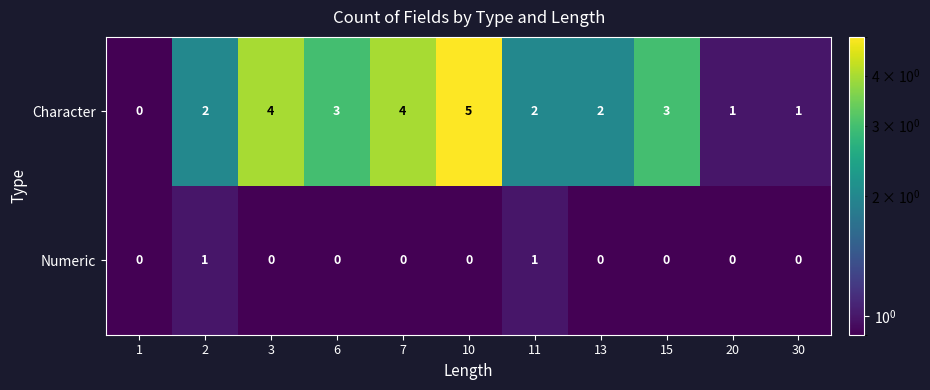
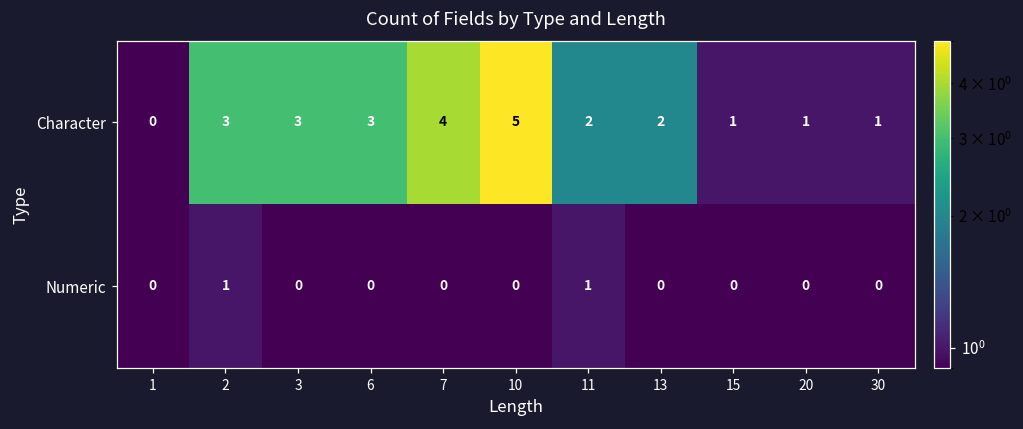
  {
    "Character": {
      "1": 0,
-     "2": 2,
-     "3": 4,
+     "2": 3,
+     "3": 3,
      "6": 3,
      "7": 4,
      "10": 5,
      "11": 2,
      "13": 2,
-     "15": 3,
+     "15": 1,
      "20": 1,
      "30": 1
    },
    "Numeric": {
      "1": 0,
      "2": 1,
      "3": 0,
      "6": 0,
      "7": 0,
      "10": 0,
      "11": 1,
      "13": 0,
      "15": 0,
      "20": 0,
      "30": 0
    }
  }
